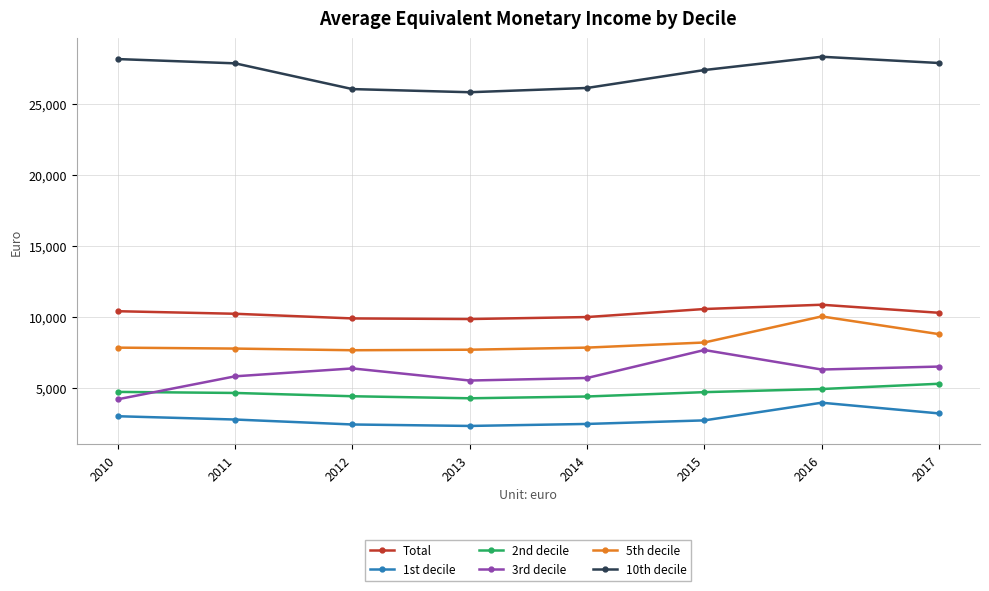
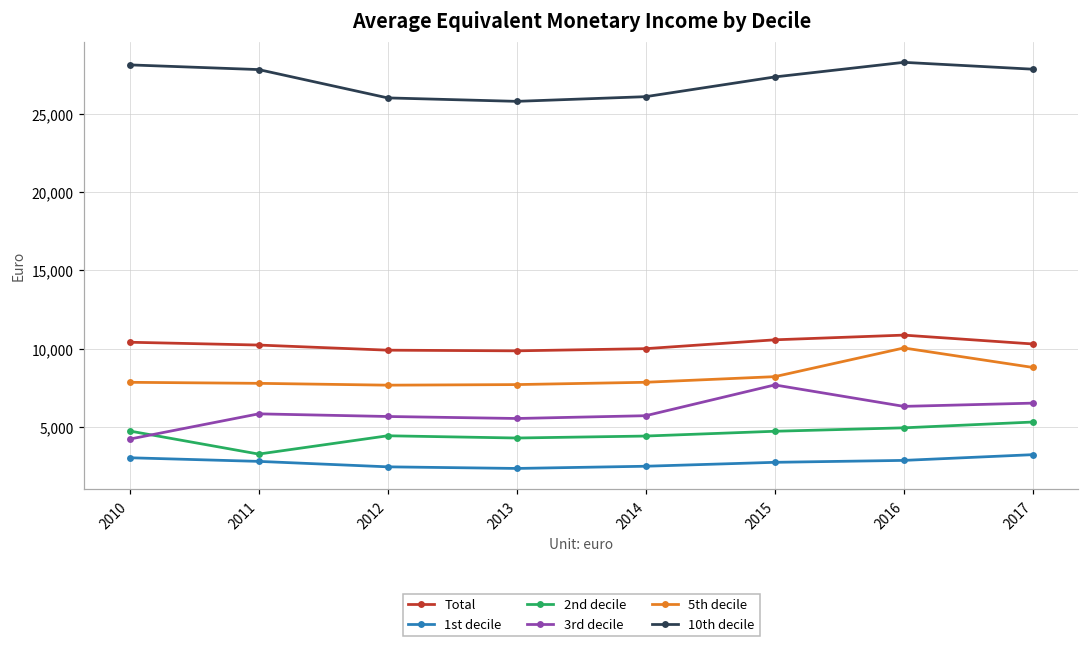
  {
    "Total": {
      "2010": "10,400",
      "2011": "10,200",
      "2012": "9,900",
      "2013": "9,900",
      "2014": "10,000",
      "2015": "10,600",
      "2016": "10,900",
      "2017": "10,300"
    },
    "1st decile": {
      "2010": "3,000",
      "2011": "2,800",
      "2012": "2,400",
      "2013": "2,300",
      "2014": "2,500",
      "2015": "2,700",
-     "2016": "4,000",
+     "2016": "2,800",
      "2017": "3,200"
    },
    "2nd decile": {
      "2010": "4,700",
-     "2011": "4,700",
+     "2011": "3,200",
      "2012": "4,400",
      "2013": "4,300",
      "2014": "4,400",
      "2015": "4,700",
      "2016": "4,900",
      "2017": "5,300"
    },
    "3rd decile": {
      "2010": "4,200",
      "2011": "5,800",
-     "2012": "6,400",
+     "2012": "5,700",
      "2013": "5,500",
      "2014": "5,700",
      "2015": "7,700",
      "2016": "6,300",
      "2017": "6,500"
    },
    "5th decile": {
      "2010": "7,800",
      "2011": "7,800",
      "2012": "7,700",
      "2013": "7,700",
      "2014": "7,800",
      "2015": "8,200",
      "2016": "10,000",
      "2017": "8,800"
    },
    "10th decile": {
      "2010": "28,200",
      "2011": "27,900",
      "2012": "26,000",
      "2013": "25,800",
      "2014": "26,100",
      "2015": "27,400",
      "2016": "28,300",
      "2017": "27,900"
    }
  }
